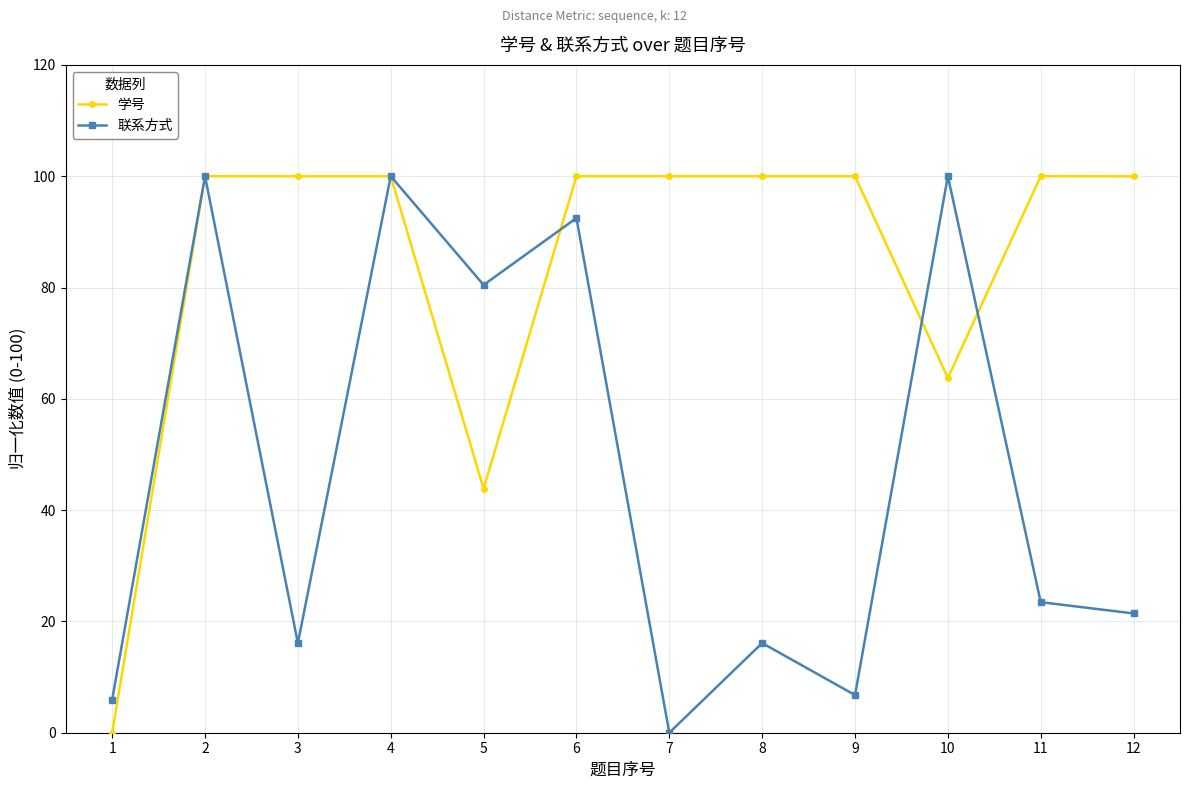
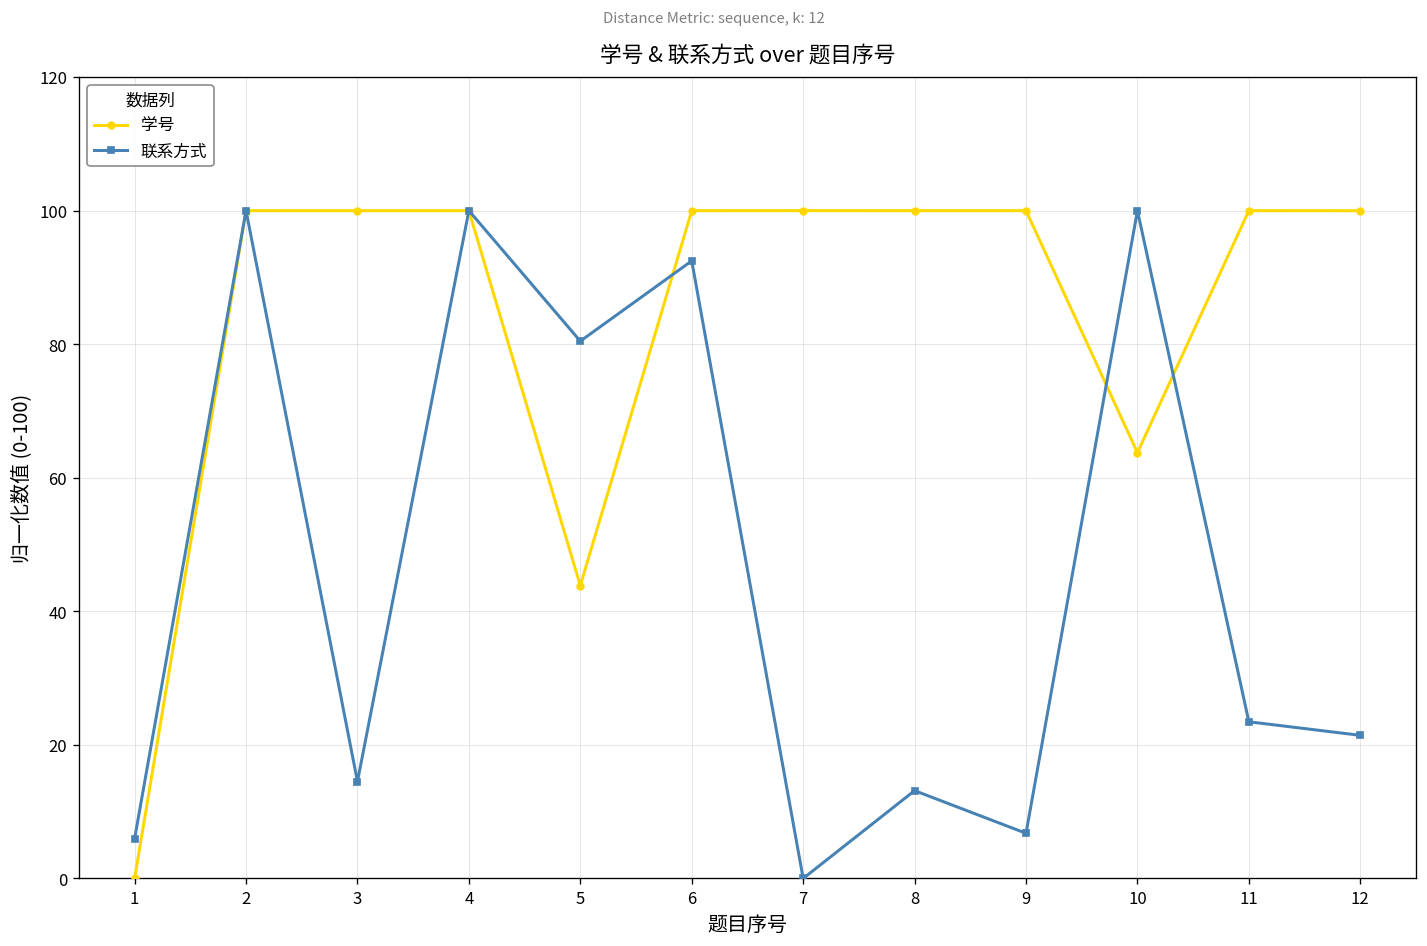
  {
    "学号": {
      "1": 0,
      "3": 100,
      "5": 44,
      "6": 100,
      "7": 100,
      "8": 100,
      "9": 100,
      "10": 64,
      "11": 100,
      "12": 100
    },
    "联系方式": {
      "1": 6,
-     "3": 16,
+     "3": 15,
      "5": 80,
      "6": 92,
      "7": 0,
-     "8": 16,
+     "8": 13,
      "9": 7,
      "10": 100,
      "11": 23,
      "12": 21
    }
  }
